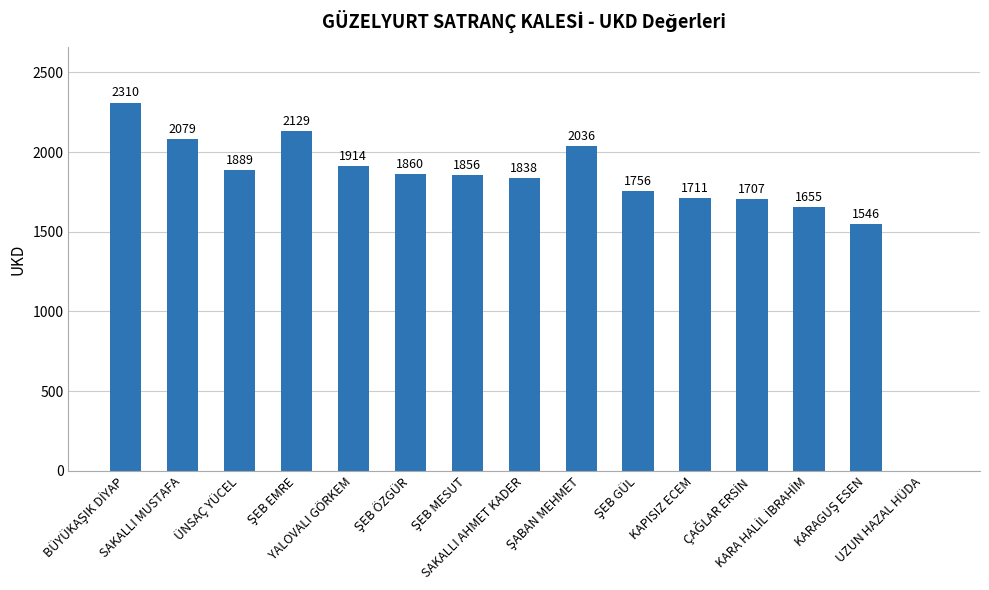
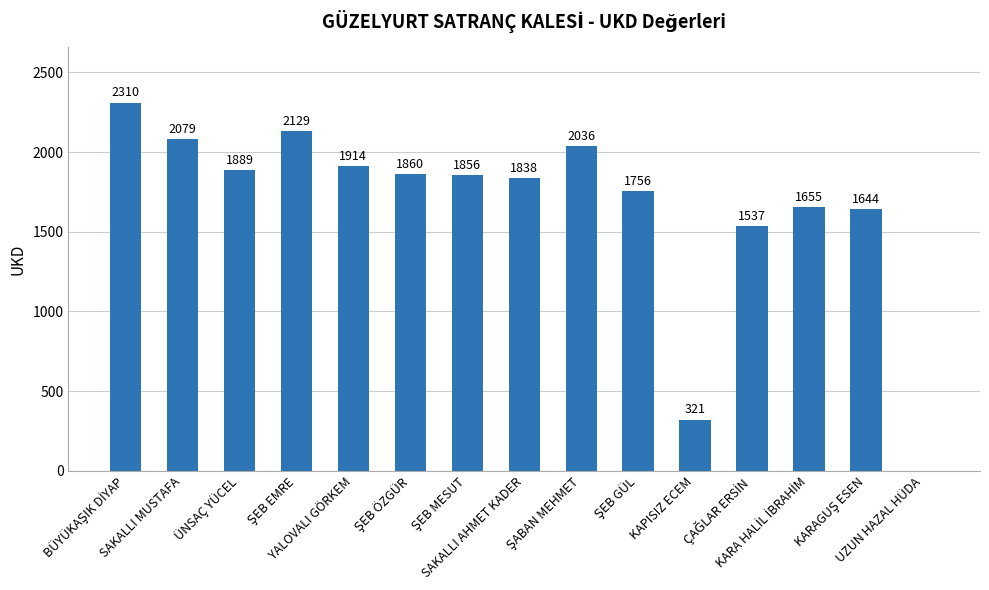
  {
    "BÜYÜKAŞIK DİYAP": 2310,
    "SAKALLI MUSTAFA": 2079,
    "ÜNSAÇ YÜCEL": 1889,
    "ŞEB EMRE": 2129,
    "YALOVALI GÖRKEM": 1914,
    "ŞEB ÖZGÜR": 1860,
    "ŞEB MESUT": 1856,
    "SAKALLI AHMET KADER": 1838,
    "ŞABAN MEHMET": 2036,
    "ŞEB GÜL": 1756,
-   "KAPISIZ ECEM": 1711,
-   "ÇAĞLAR ERSİN": 1707,
+   "KAPISIZ ECEM": 321,
+   "ÇAĞLAR ERSİN": 1537,
    "KARA HALİL İBRAHİM": 1655,
-   "KARAGUŞ ESEN": 1546
+   "KARAGUŞ ESEN": 1644
  }
